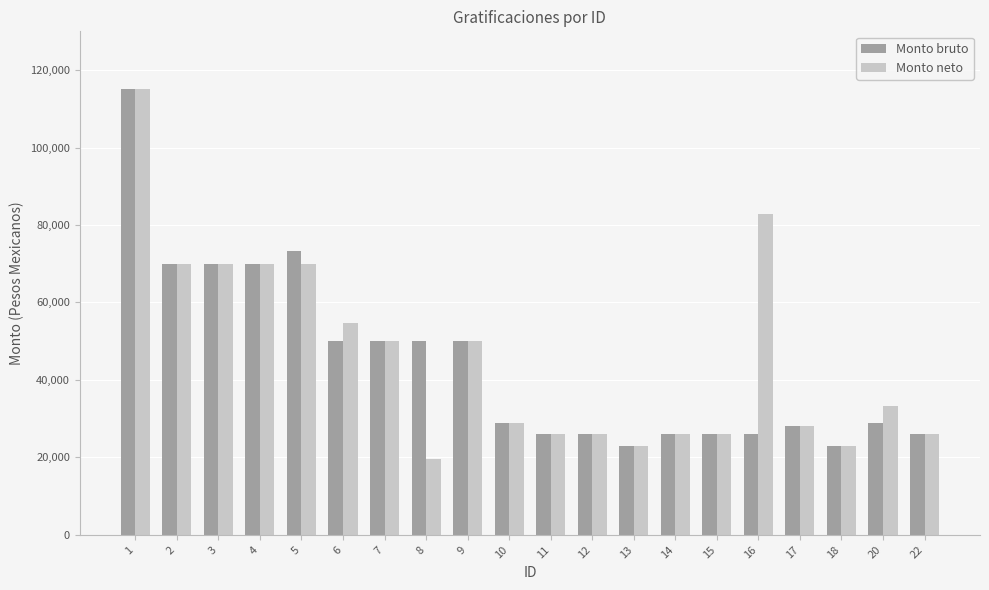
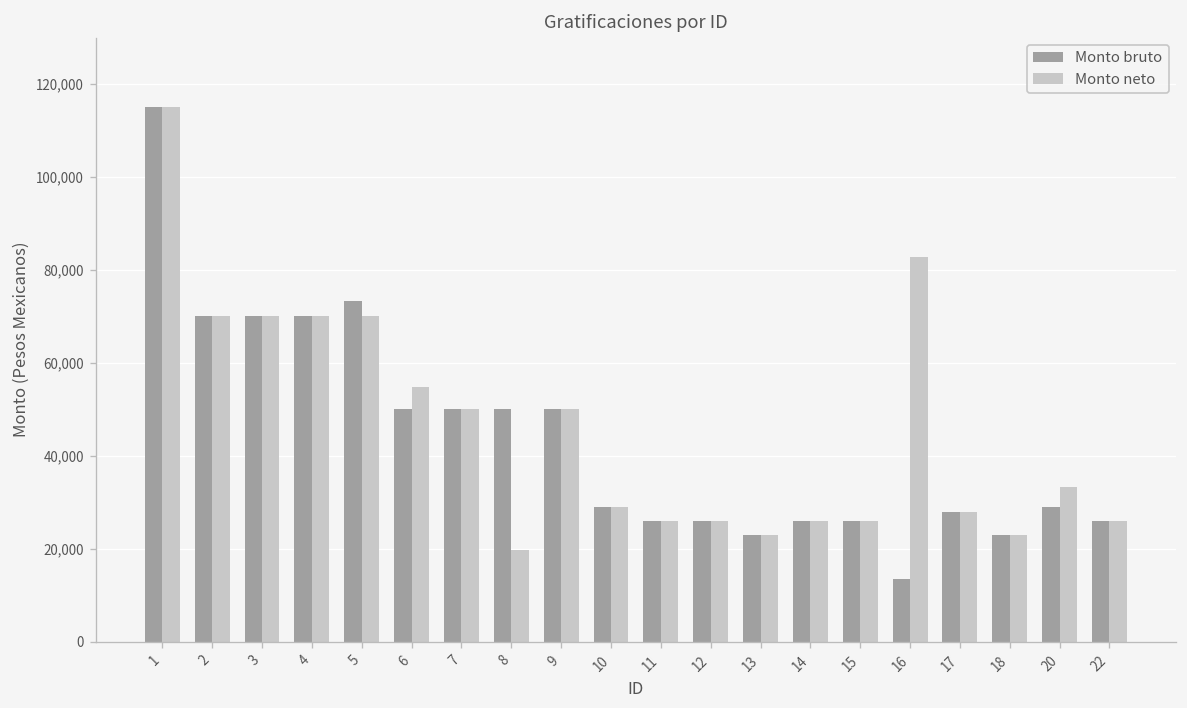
  {
    "Monto bruto": {
      "1": "115,000",
      "2": "70,000",
      "3": "70,000",
      "4": "70,000",
      "5": "73,000",
      "6": "50,000",
      "7": "50,000",
      "8": "50,000",
      "9": "50,000",
      "10": "29,000",
      "11": "26,000",
      "12": "26,000",
      "13": "23,000",
      "14": "26,000",
      "15": "26,000",
-     "16": "26,000",
+     "16": "13,000",
      "17": "28,000",
      "18": "23,000",
      "20": "29,000",
      "22": "26,000"
    },
    "Monto neto": {
      "1": "115,000",
      "2": "70,000",
      "3": "70,000",
      "4": "70,000",
      "5": "70,000",
      "6": "55,000",
      "7": "50,000",
      "8": "20,000",
      "9": "50,000",
      "10": "29,000",
      "11": "26,000",
      "12": "26,000",
      "13": "23,000",
      "14": "26,000",
      "15": "26,000",
      "16": "83,000",
      "17": "28,000",
      "18": "23,000",
      "20": "33,000",
      "22": "26,000"
    }
  }
